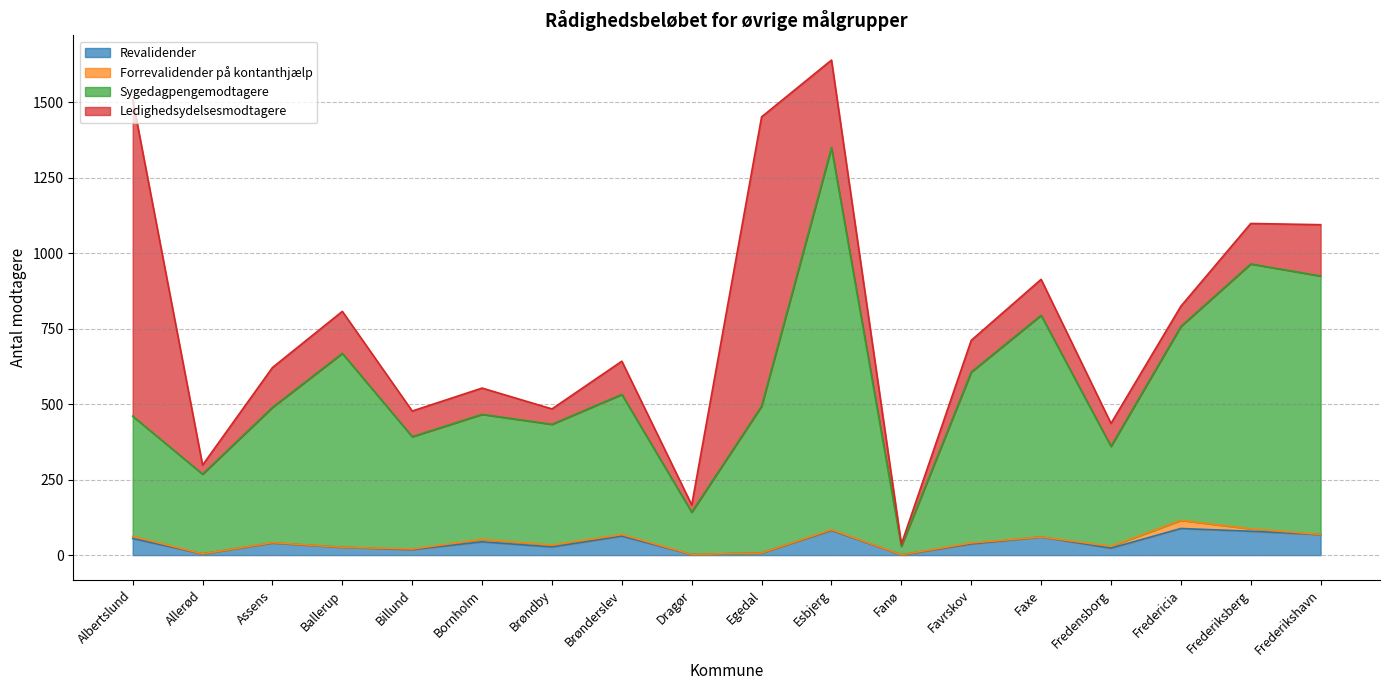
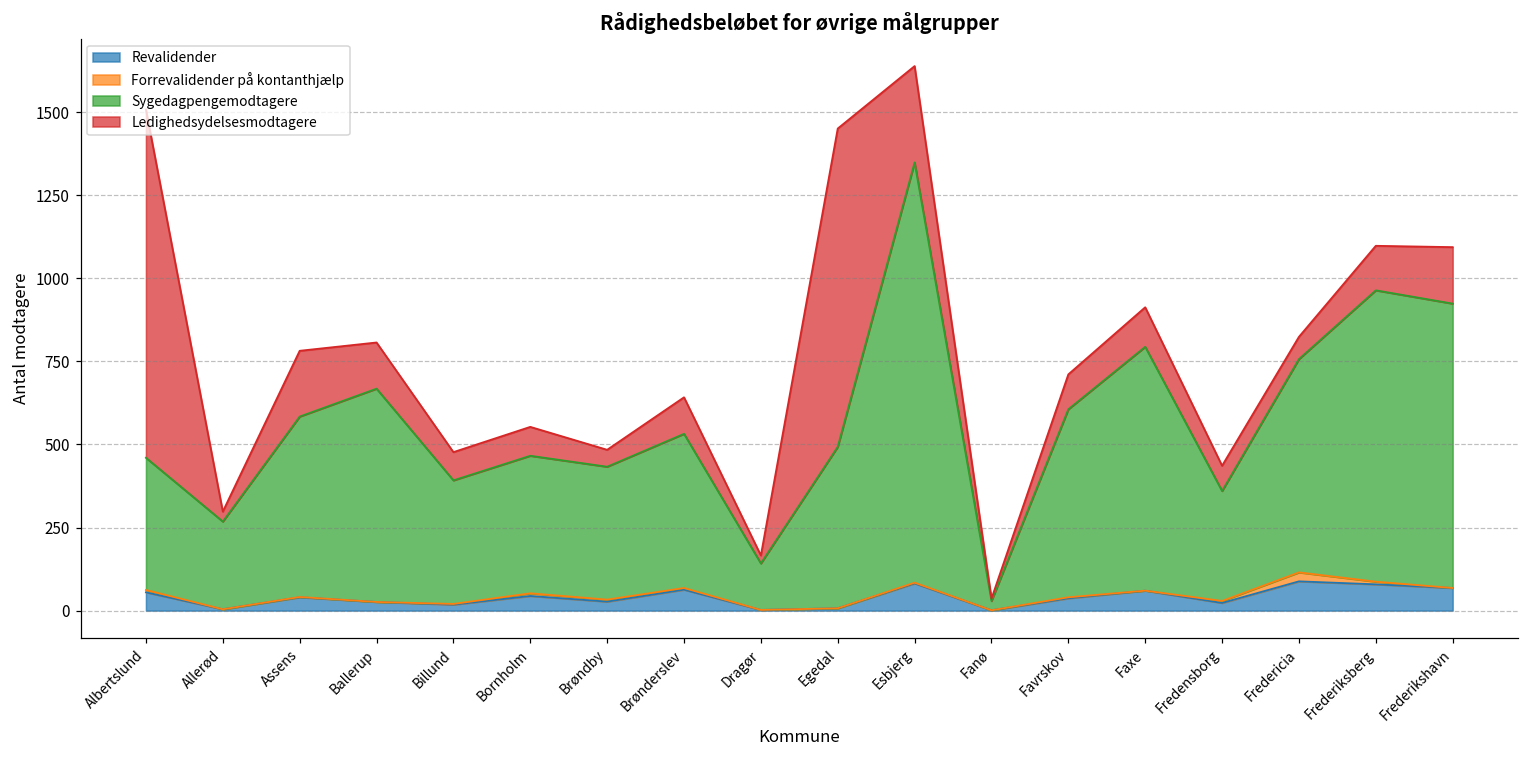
  {
    "Revalidender": {
      "Fredericia": 90
    },
    "Forrevalidender på kontanthjælp": {
      "Fredericia": 30
    },
    "Sygedagpengemodtagere": {
      "Albertslund": 400,
      "Allerød": 260,
-     "Assens": 450,
+     "Assens": 540,
      "Ballerup": 640,
      "Billund": 370,
      "Bornholm": 410,
      "Brøndby": 400,
      "Brønderslev": 460,
      "Dragør": 140,
      "Egedal": 490,
      "Esbjerg": 1270,
      "Favrskov": 570,
      "Faxe": 730,
      "Fredensborg": 330,
      "Fredericia": 640,
      "Frederiksberg": 880,
      "Frederikshavn": 860
    },
    "Ledighedsydelsesmodtagere": {
      "Allerød": 30,
-     "Assens": 130,
+     "Assens": 200,
      "Ballerup": 140,
      "Billund": 90,
      "Bornholm": 90,
      "Brøndby": 50,
      "Brønderslev": 110,
      "Dragør": 20,
      "Egedal": 960,
      "Esbjerg": 290,
      "Favrskov": 110,
      "Faxe": 120,
      "Fredensborg": 80,
      "Fredericia": 70,
      "Frederiksberg": 130,
      "Frederikshavn": 170
    }
  }
